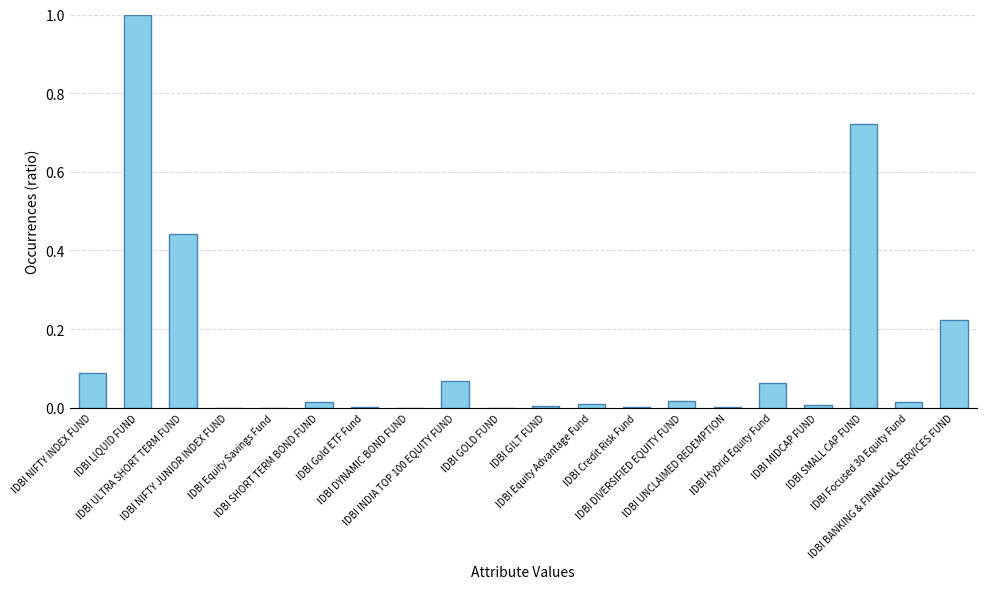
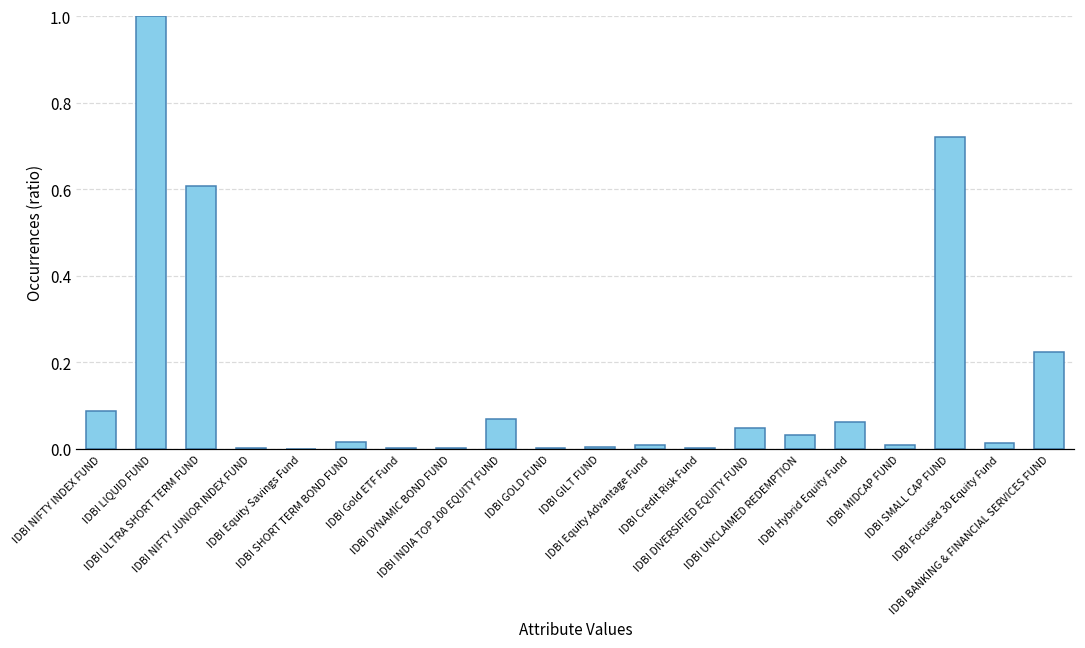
  {
    "IDBI NIFTY INDEX FUND": 0.09,
    "IDBI LIQUID FUND": 1.00,
-   "IDBI ULTRA SHORT TERM FUND": 0.44,
+   "IDBI ULTRA SHORT TERM FUND": 0.61,
    "IDBI SHORT TERM BOND FUND": 0.02,
    "IDBI INDIA TOP 100 EQUITY FUND": 0.07,
    "IDBI Equity Advantage Fund": 0.01,
-   "IDBI DIVERSIFIED EQUITY FUND": 0.02,
-   "IDBI UNCLAIMED REDEMPTION": 0.00,
+   "IDBI DIVERSIFIED EQUITY FUND": 0.05,
+   "IDBI UNCLAIMED REDEMPTION": 0.03,
    "IDBI Hybrid Equity Fund": 0.06,
    "IDBI MIDCAP FUND": 0.01,
    "IDBI SMALL CAP FUND": 0.72,
    "IDBI Focused 30 Equity Fund": 0.01,
    "IDBI BANKING & FINANCIAL SERVICES FUND": 0.22
  }
